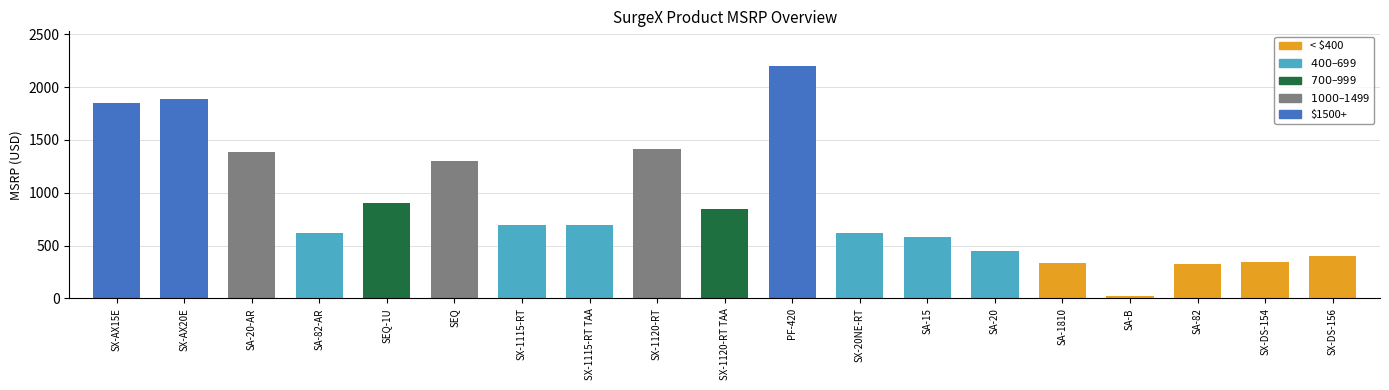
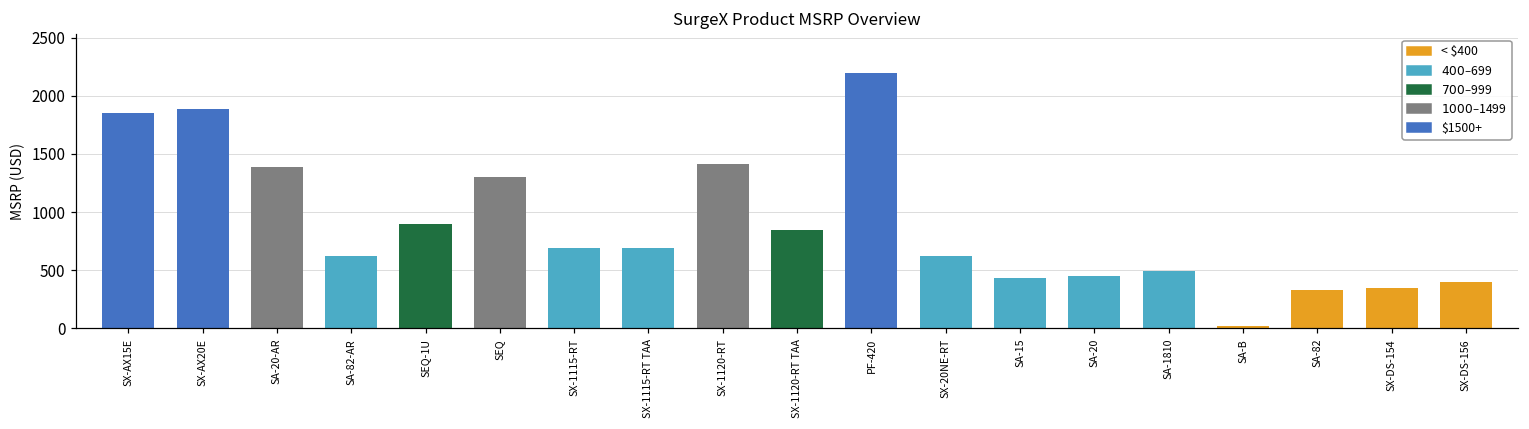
  {
    "SX-AX15E": 1850,
    "SX-AX20E": 1890,
    "SA-20-AR": 1390,
    "SA-82-AR": 620,
    "SEQ-1U": 900,
    "SEQ": 1300,
    "SX-1115-RT": 690,
    "SX-1115-RT TAA": 690,
    "SX-1120-RT": 1410,
    "SX-1120-RT TAA": 850,
    "PF-420": 2200,
    "SX-20NE-RT": 620,
-   "SA-15": 590,
+   "SA-15": 430,
    "SA-20": 450,
-   "SA-1810": 340,
+   "SA-1810": 490,
    "SA-82": 330,
    "SX-DS-154": 350,
    "SX-DS-156": 400
  }
